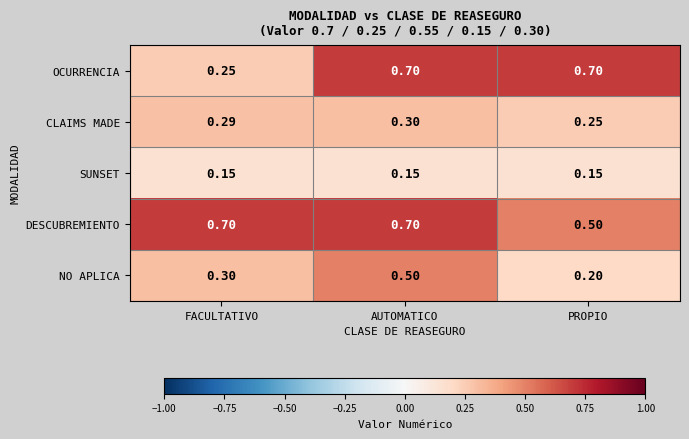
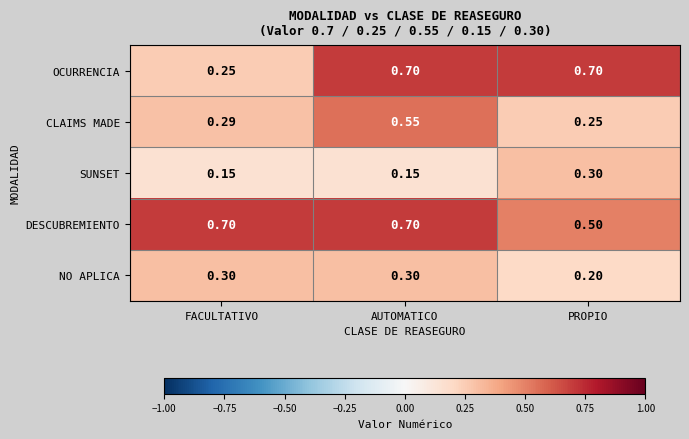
  {
    "OCURRENCIA": {
      "FACULTATIVO": 0.25,
      "AUTOMATICO": 0.70,
      "PROPIO": 0.70
    },
    "CLAIMS MADE": {
      "FACULTATIVO": 0.29,
-     "AUTOMATICO": 0.30,
+     "AUTOMATICO": 0.55,
      "PROPIO": 0.25
    },
    "SUNSET": {
      "FACULTATIVO": 0.15,
      "AUTOMATICO": 0.15,
-     "PROPIO": 0.15
+     "PROPIO": 0.30
    },
    "DESCUBREMIENTO": {
      "FACULTATIVO": 0.70,
      "AUTOMATICO": 0.70,
      "PROPIO": 0.50
    },
    "NO APLICA": {
      "FACULTATIVO": 0.30,
-     "AUTOMATICO": 0.50,
+     "AUTOMATICO": 0.30,
      "PROPIO": 0.20
    }
  }
